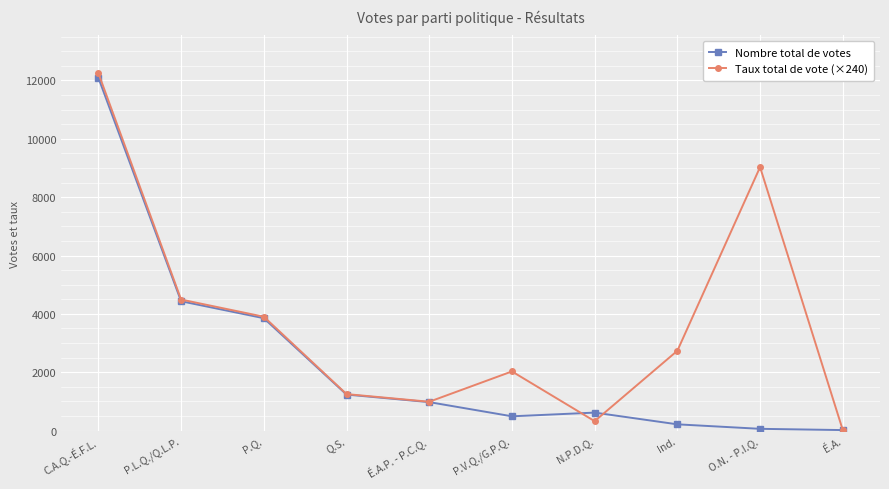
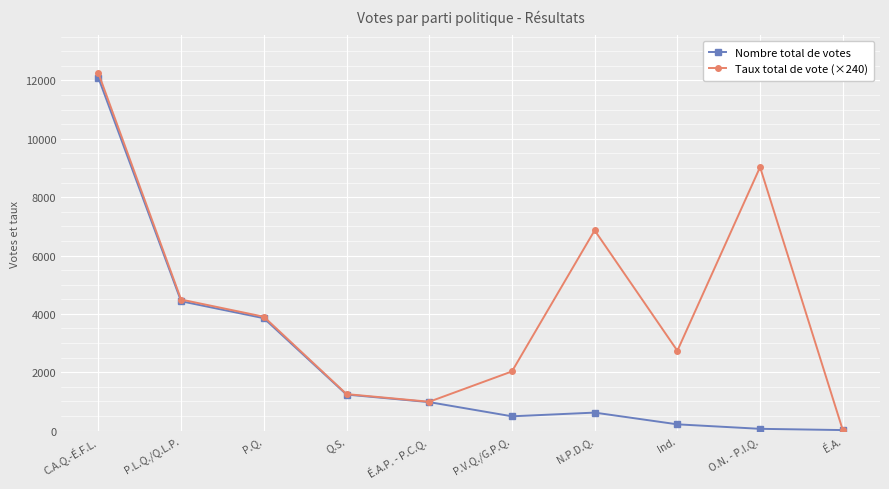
  {
    "Nombre total de votes": {
      "C.A.Q.-É.F.L.": 12100,
      "P.V.Q./G.P.Q.": 500,
      "N.P.D.Q.": 600,
      "Ind.": 200,
      "O.N. - P.I.Q.": 100
    },
    "Taux total de vote (×240)": {
      "C.A.Q.-É.F.L.": 12200,
      "P.V.Q./G.P.Q.": 2000,
-     "N.P.D.Q.": 300,
+     "N.P.D.Q.": 6900,
      "Ind.": 2700,
      "O.N. - P.I.Q.": 9000
    }
  }
